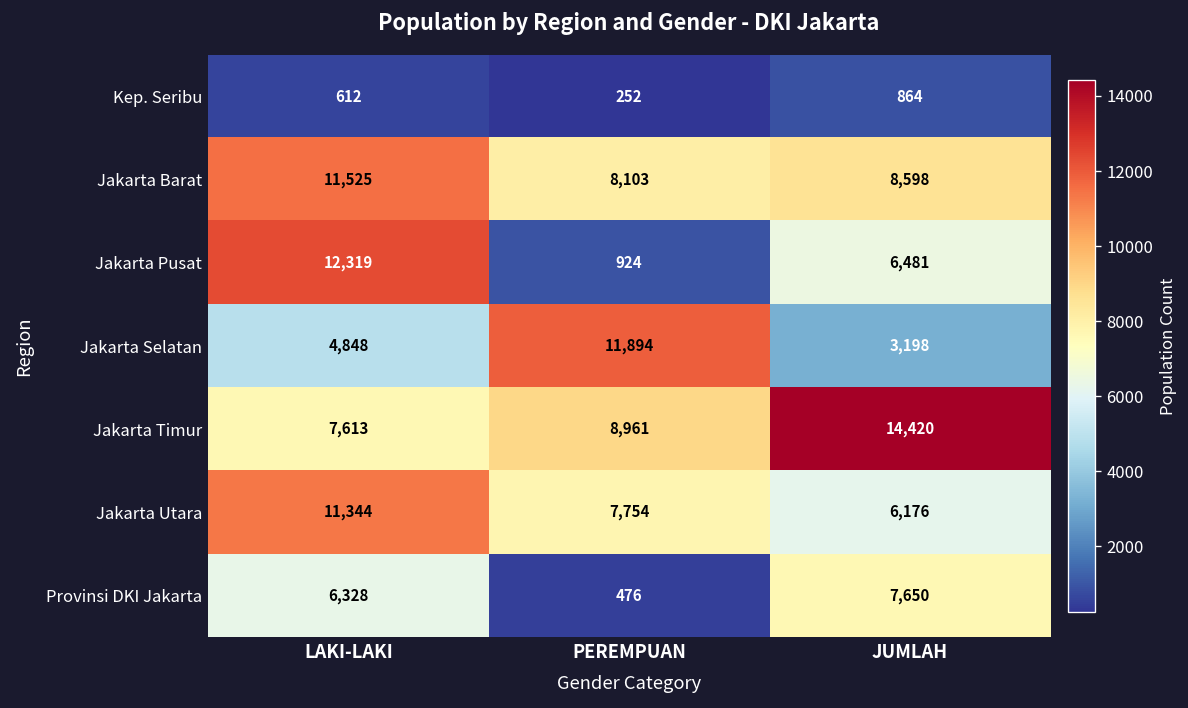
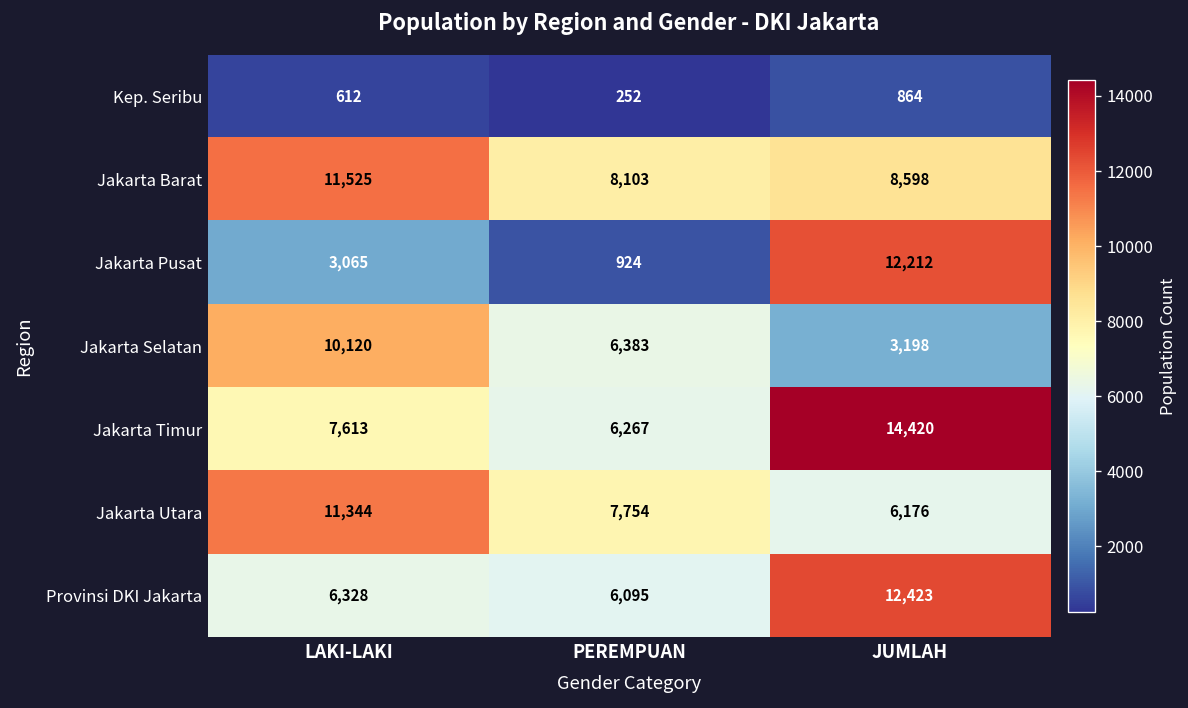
  {
    "Kep. Seribu": {
      "LAKI-LAKI": "612",
      "PEREMPUAN": "252",
      "JUMLAH": "864"
    },
    "Jakarta Barat": {
      "LAKI-LAKI": "11,525",
      "PEREMPUAN": "8,103",
      "JUMLAH": "8,598"
    },
    "Jakarta Pusat": {
-     "LAKI-LAKI": "12,319",
+     "LAKI-LAKI": "3,065",
      "PEREMPUAN": "924",
-     "JUMLAH": "6,481"
+     "JUMLAH": "12,212"
    },
    "Jakarta Selatan": {
-     "LAKI-LAKI": "4,848",
-     "PEREMPUAN": "11,894",
+     "LAKI-LAKI": "10,120",
+     "PEREMPUAN": "6,383",
      "JUMLAH": "3,198"
    },
    "Jakarta Timur": {
      "LAKI-LAKI": "7,613",
-     "PEREMPUAN": "8,961",
+     "PEREMPUAN": "6,267",
      "JUMLAH": "14,420"
    },
    "Jakarta Utara": {
      "LAKI-LAKI": "11,344",
      "PEREMPUAN": "7,754",
      "JUMLAH": "6,176"
    },
    "Provinsi DKI Jakarta": {
      "LAKI-LAKI": "6,328",
-     "PEREMPUAN": "476",
-     "JUMLAH": "7,650"
+     "PEREMPUAN": "6,095",
+     "JUMLAH": "12,423"
    }
  }
